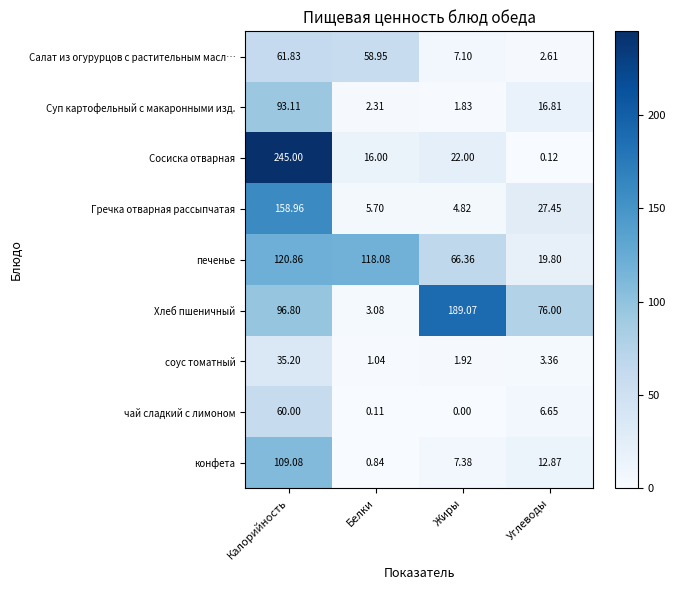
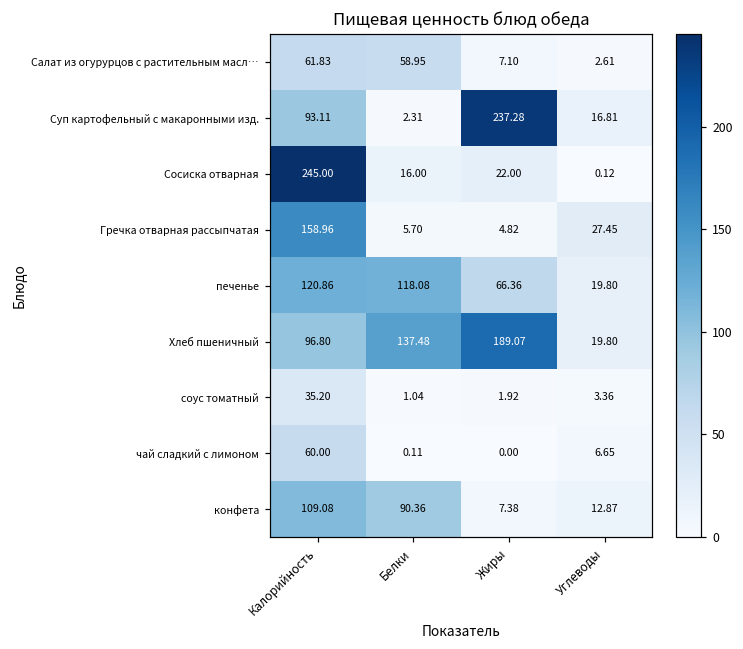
  {
    "Салат из огурурцов с растительным масл…": {
      "Калорийность": 61.83,
      "Белки": 58.95,
      "Жиры": 7.10,
      "Углеводы": 2.61
    },
    "Суп картофельный с макаронными изд.": {
      "Калорийность": 93.11,
      "Белки": 2.31,
-     "Жиры": 1.83,
+     "Жиры": 237.28,
      "Углеводы": 16.81
    },
    "Сосиска отварная": {
      "Калорийность": 245.00,
      "Белки": 16.00,
      "Жиры": 22.00,
      "Углеводы": 0.12
    },
    "Гречка отварная рассыпчатая": {
      "Калорийность": 158.96,
      "Белки": 5.70,
      "Жиры": 4.82,
      "Углеводы": 27.45
    },
    "печенье": {
      "Калорийность": 120.86,
      "Белки": 118.08,
      "Жиры": 66.36,
      "Углеводы": 19.80
    },
    "Хлеб пшеничный": {
      "Калорийность": 96.80,
-     "Белки": 3.08,
+     "Белки": 137.48,
      "Жиры": 189.07,
-     "Углеводы": 76.00
+     "Углеводы": 19.80
    },
    "соус томатный": {
      "Калорийность": 35.20,
      "Белки": 1.04,
      "Жиры": 1.92,
      "Углеводы": 3.36
    },
    "чай сладкий с лимоном": {
      "Калорийность": 60.00,
      "Белки": 0.11,
      "Жиры": 0.00,
      "Углеводы": 6.65
    },
    "конфета": {
      "Калорийность": 109.08,
-     "Белки": 0.84,
+     "Белки": 90.36,
      "Жиры": 7.38,
      "Углеводы": 12.87
    }
  }
